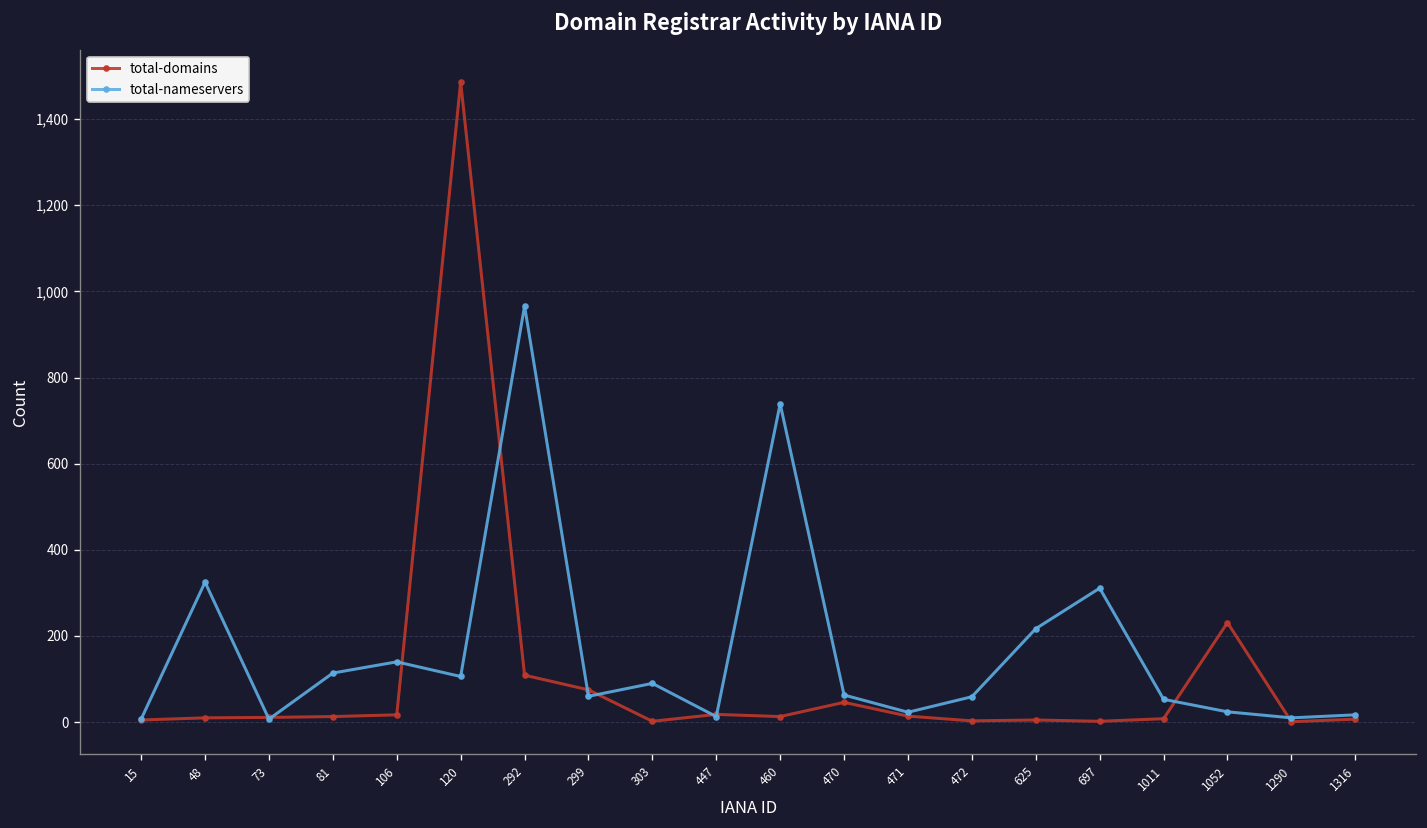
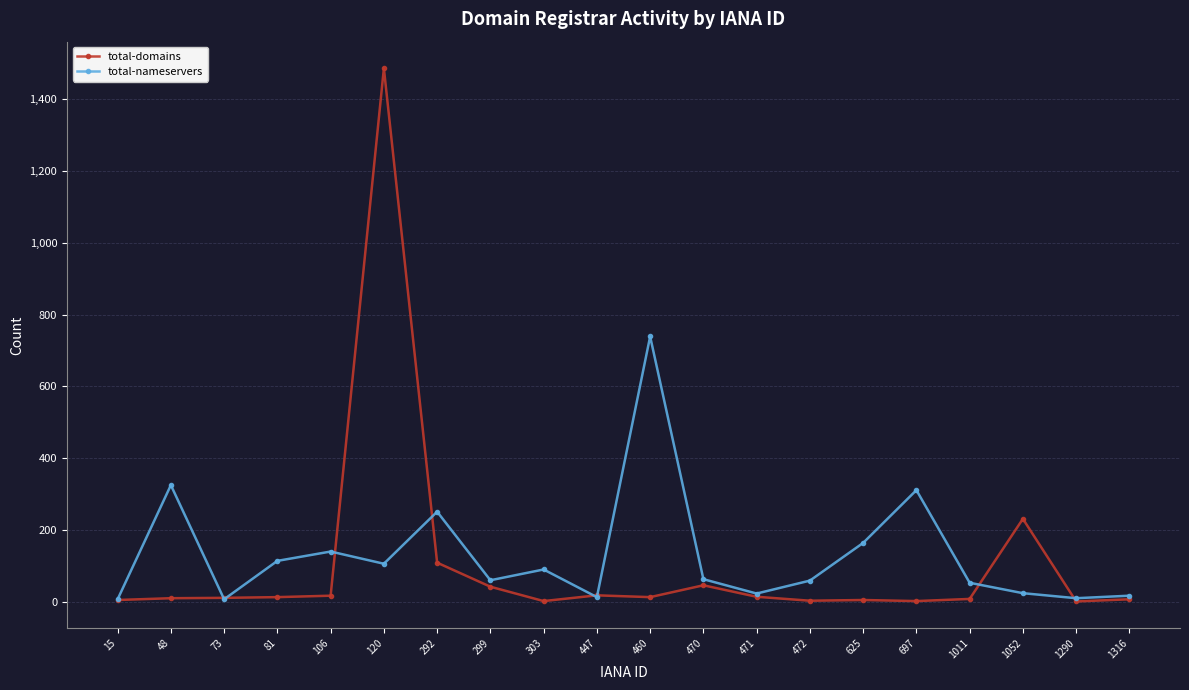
  {
    "total-domains": {
      "48": "10",
      "81": "10",
      "106": "20",
      "120": "1,490",
      "292": "110",
-     "299": "80",
+     "299": "40",
      "303": "0",
      "460": "10",
      "470": "50",
      "471": "10",
      "472": "0",
      "625": "10",
      "697": "0",
      "1011": "10",
      "1052": "230",
      "1290": "0",
      "1316": "10"
    },
    "total-nameservers": {
      "48": "330",
      "81": "110",
      "106": "140",
      "120": "110",
-     "292": "970",
+     "292": "250",
      "299": "60",
      "303": "90",
      "460": "740",
      "470": "60",
      "471": "20",
      "472": "60",
-     "625": "220",
+     "625": "160",
      "697": "310",
      "1011": "50",
      "1052": "20",
      "1290": "10",
      "1316": "20"
    }
  }
